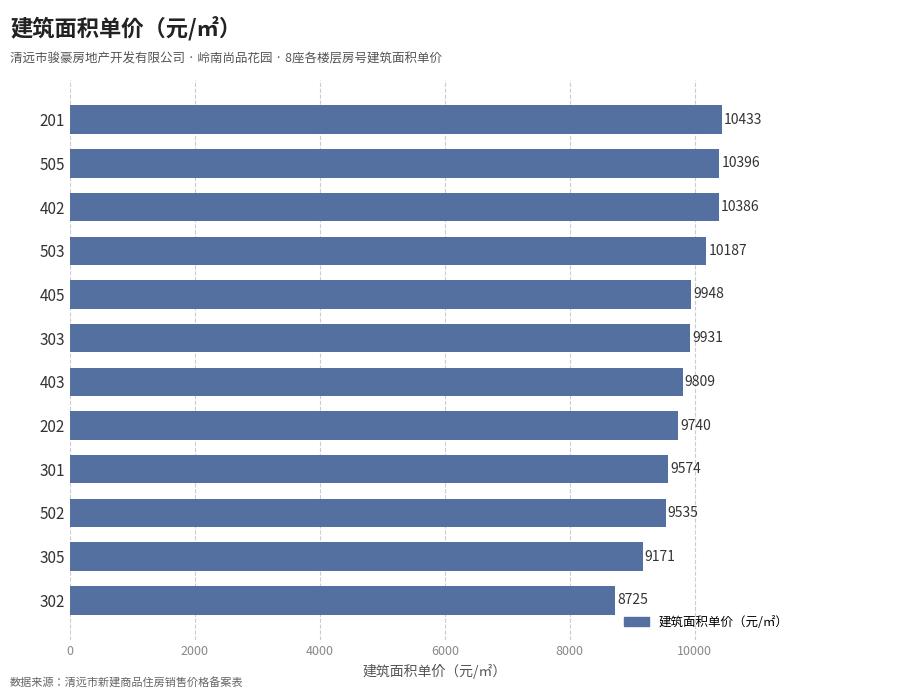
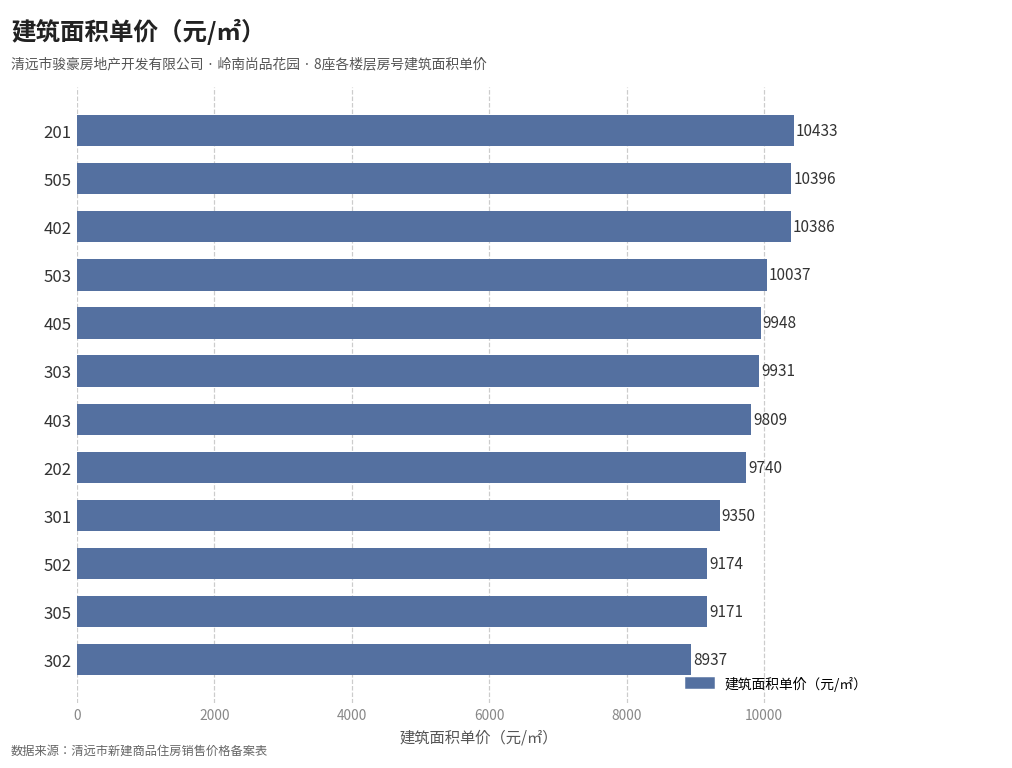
  {
    "201": 10433,
    "505": 10396,
    "402": 10386,
-   "503": 10187,
+   "503": 10037,
    "405": 9948,
    "303": 9931,
    "403": 9809,
    "202": 9740,
-   "301": 9574,
-   "502": 9535,
+   "301": 9350,
+   "502": 9174,
    "305": 9171,
-   "302": 8725
+   "302": 8937
  }
